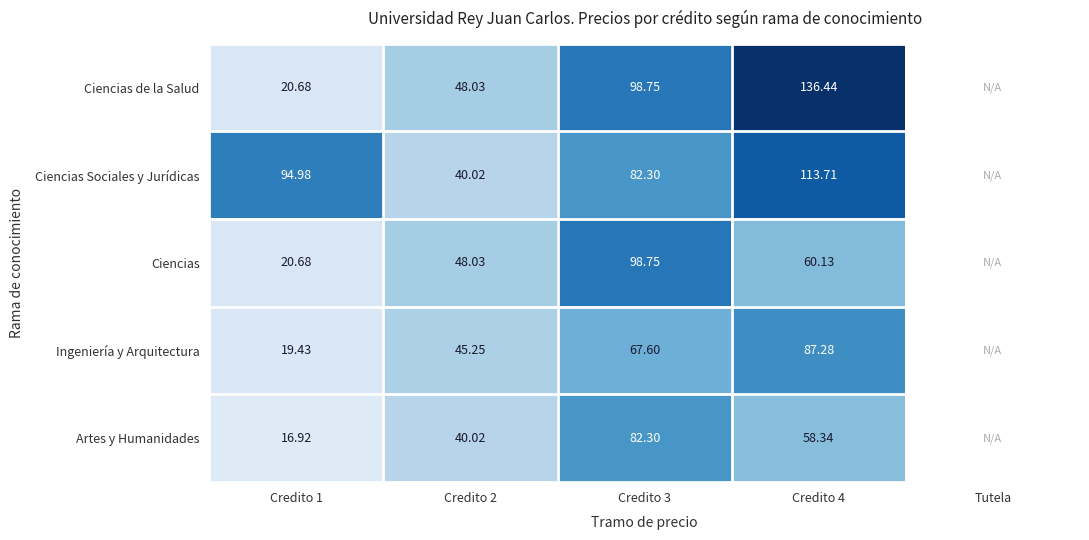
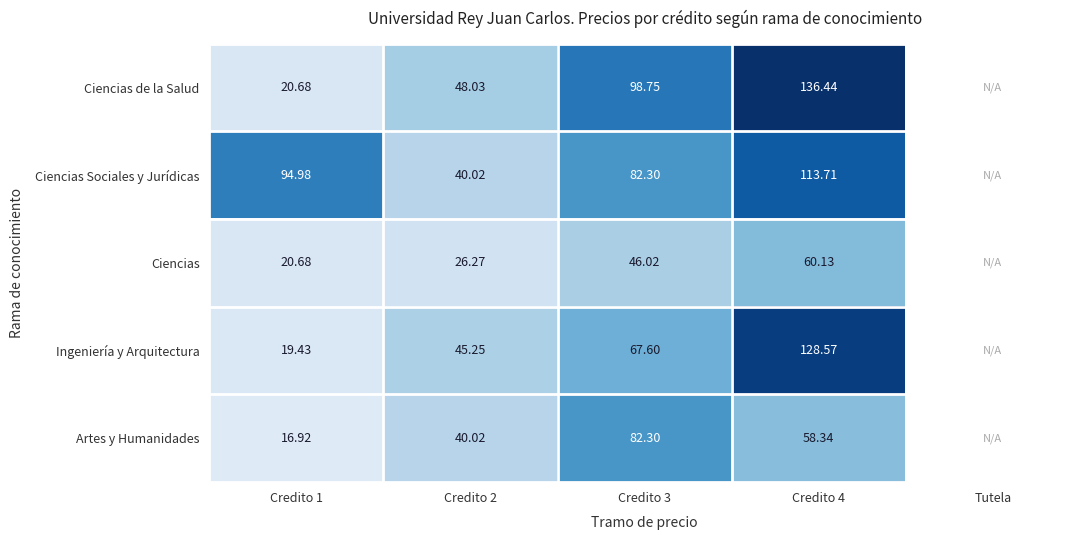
  {
    "Ciencias de la Salud": {
      "Credito 1": 20.68,
      "Credito 2": 48.03,
      "Credito 3": 98.75,
      "Credito 4": 136.44
    },
    "Ciencias Sociales y Jurídicas": {
      "Credito 1": 94.98,
      "Credito 2": 40.02,
      "Credito 3": 82.30,
      "Credito 4": 113.71
    },
    "Ciencias": {
      "Credito 1": 20.68,
-     "Credito 2": 48.03,
-     "Credito 3": 98.75,
+     "Credito 2": 26.27,
+     "Credito 3": 46.02,
      "Credito 4": 60.13
    },
    "Ingeniería y Arquitectura": {
      "Credito 1": 19.43,
      "Credito 2": 45.25,
      "Credito 3": 67.60,
-     "Credito 4": 87.28
+     "Credito 4": 128.57
    },
    "Artes y Humanidades": {
      "Credito 1": 16.92,
      "Credito 2": 40.02,
      "Credito 3": 82.30,
      "Credito 4": 58.34
    }
  }
